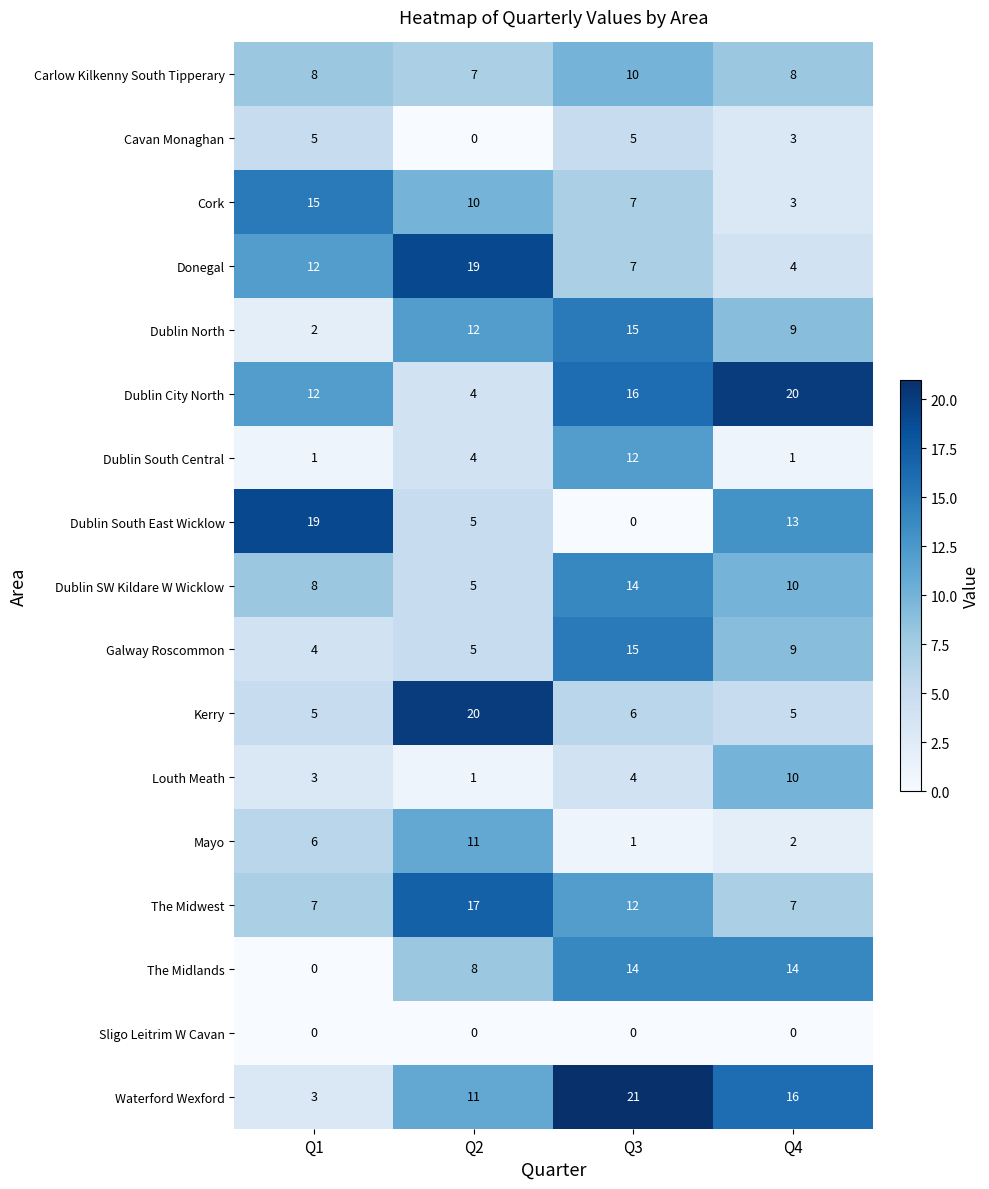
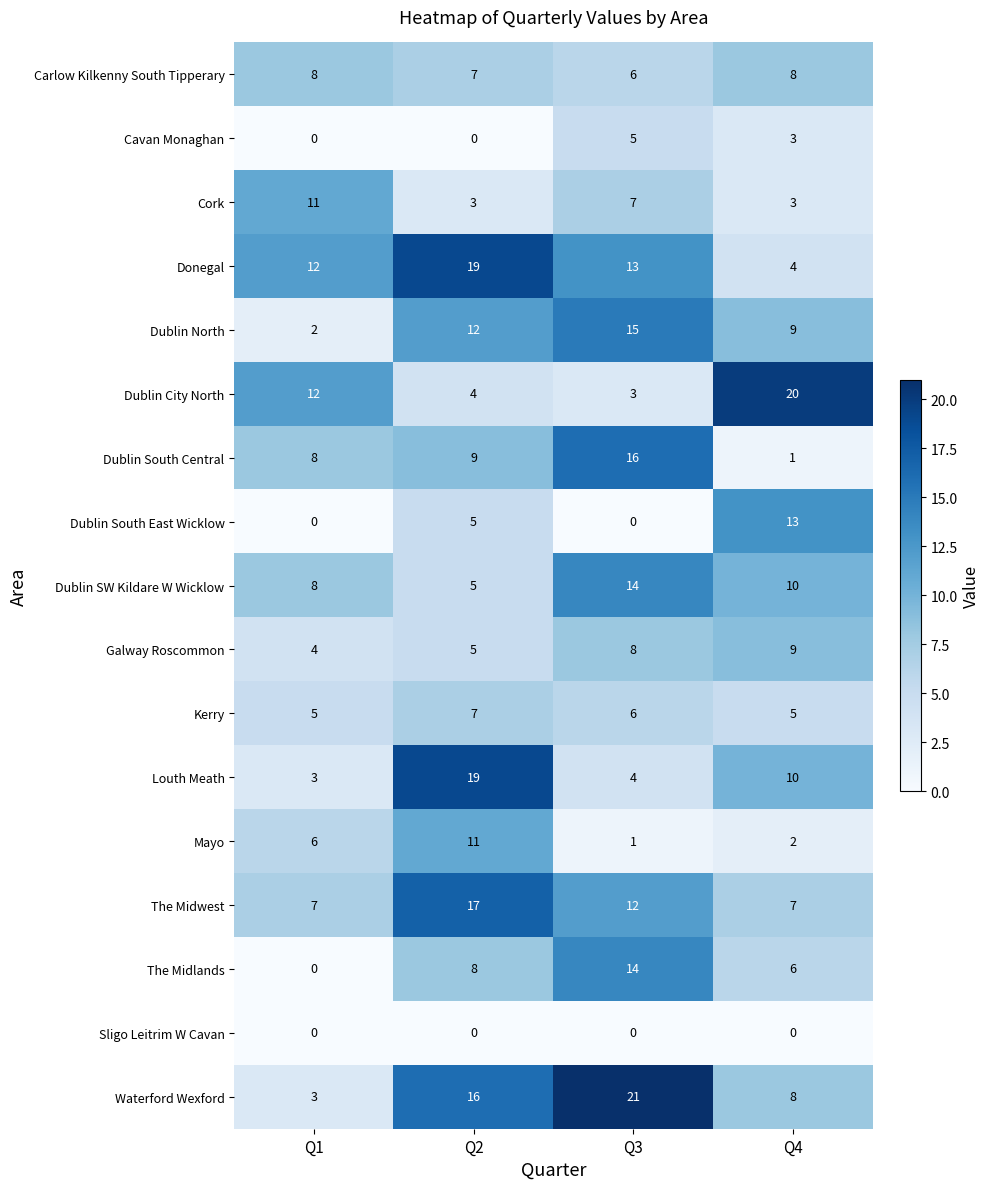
  {
    "Carlow Kilkenny South Tipperary": {
      "Q1": 8,
      "Q2": 7,
-     "Q3": 10,
+     "Q3": 6,
      "Q4": 8
    },
    "Cavan Monaghan": {
-     "Q1": 5,
+     "Q1": 0,
      "Q2": 0,
      "Q3": 5,
      "Q4": 3
    },
    "Cork": {
-     "Q1": 15,
-     "Q2": 10,
+     "Q1": 11,
+     "Q2": 3,
      "Q3": 7,
      "Q4": 3
    },
    "Donegal": {
      "Q1": 12,
      "Q2": 19,
-     "Q3": 7,
+     "Q3": 13,
      "Q4": 4
    },
    "Dublin North": {
      "Q1": 2,
      "Q2": 12,
      "Q3": 15,
      "Q4": 9
    },
    "Dublin City North": {
      "Q1": 12,
      "Q2": 4,
-     "Q3": 16,
+     "Q3": 3,
      "Q4": 20
    },
    "Dublin South Central": {
-     "Q1": 1,
-     "Q2": 4,
-     "Q3": 12,
+     "Q1": 8,
+     "Q2": 9,
+     "Q3": 16,
      "Q4": 1
    },
    "Dublin South East Wicklow": {
-     "Q1": 19,
+     "Q1": 0,
      "Q2": 5,
      "Q3": 0,
      "Q4": 13
    },
    "Dublin SW Kildare W Wicklow": {
      "Q1": 8,
      "Q2": 5,
      "Q3": 14,
      "Q4": 10
    },
    "Galway Roscommon": {
      "Q1": 4,
      "Q2": 5,
-     "Q3": 15,
+     "Q3": 8,
      "Q4": 9
    },
    "Kerry": {
      "Q1": 5,
-     "Q2": 20,
+     "Q2": 7,
      "Q3": 6,
      "Q4": 5
    },
    "Louth Meath": {
      "Q1": 3,
-     "Q2": 1,
+     "Q2": 19,
      "Q3": 4,
      "Q4": 10
    },
    "Mayo": {
      "Q1": 6,
      "Q2": 11,
      "Q3": 1,
      "Q4": 2
    },
    "The Midwest": {
      "Q1": 7,
      "Q2": 17,
      "Q3": 12,
      "Q4": 7
    },
    "The Midlands": {
      "Q1": 0,
      "Q2": 8,
      "Q3": 14,
-     "Q4": 14
+     "Q4": 6
    },
    "Sligo Leitrim W Cavan": {
      "Q1": 0,
      "Q2": 0,
      "Q3": 0,
      "Q4": 0
    },
    "Waterford Wexford": {
      "Q1": 3,
-     "Q2": 11,
+     "Q2": 16,
      "Q3": 21,
-     "Q4": 16
+     "Q4": 8
    }
  }
